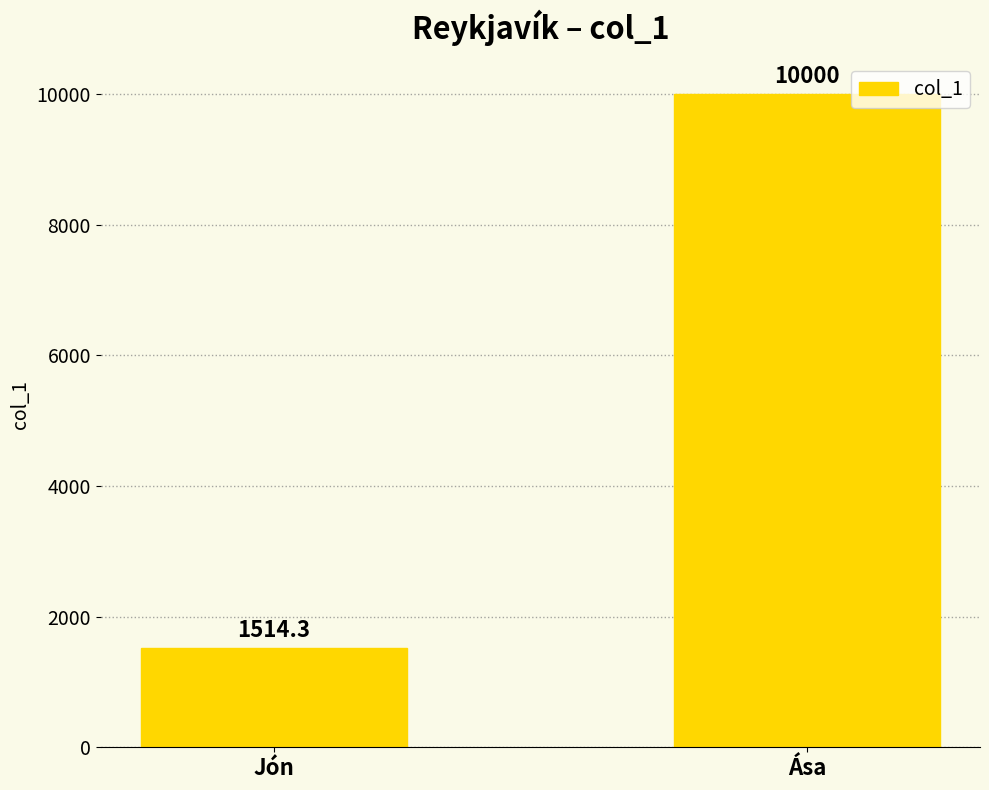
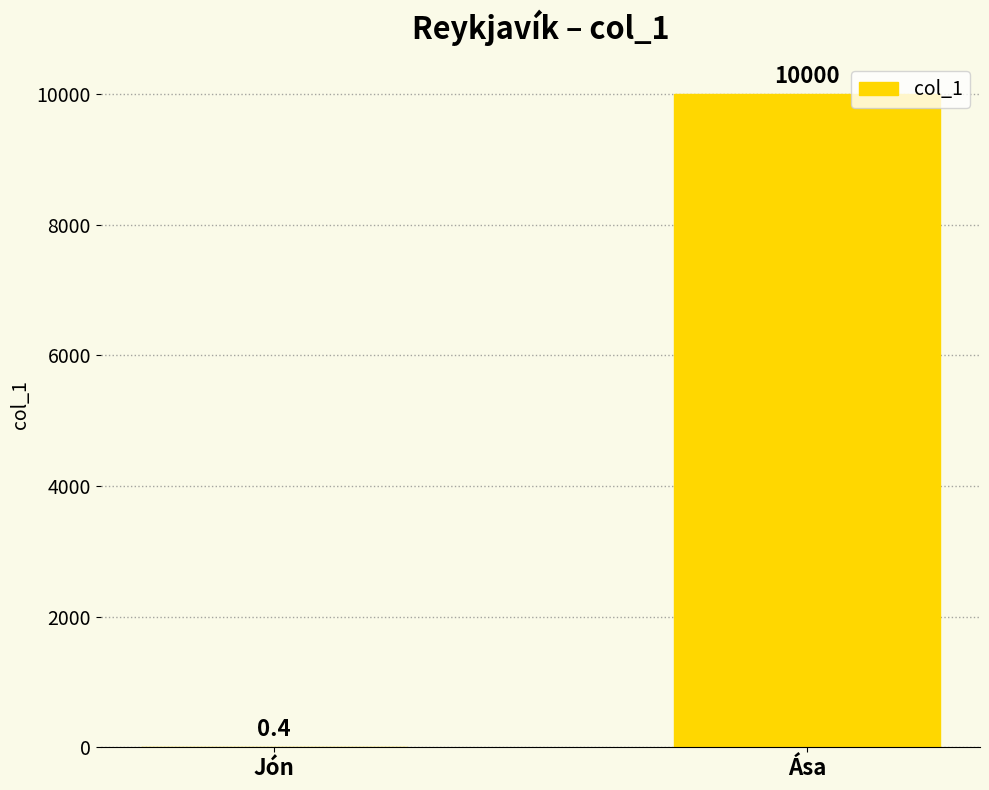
  {
-   "Jón": 1514.3,
+   "Jón": 0.4,
    "Ása": 10000
  }
